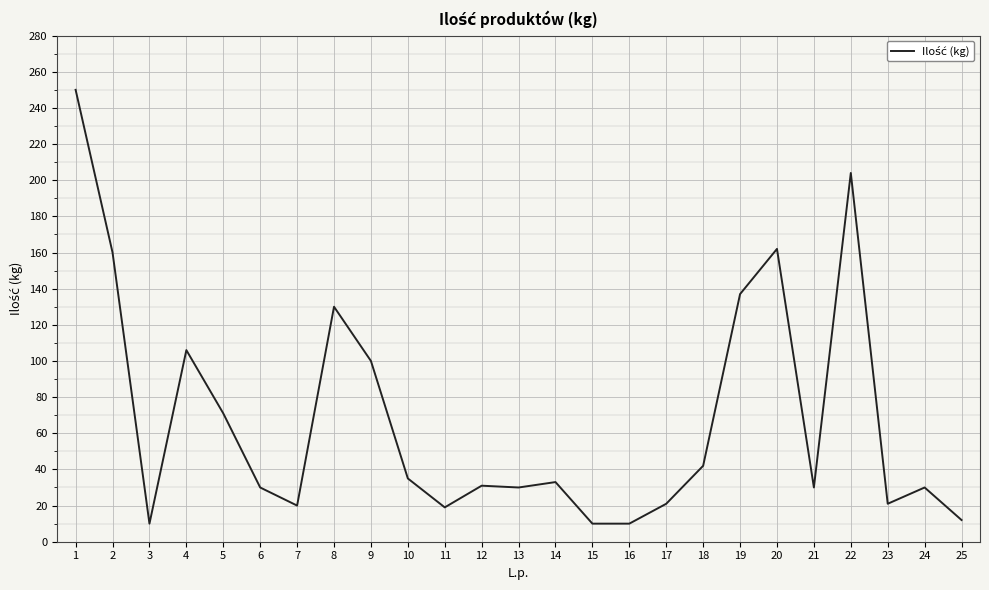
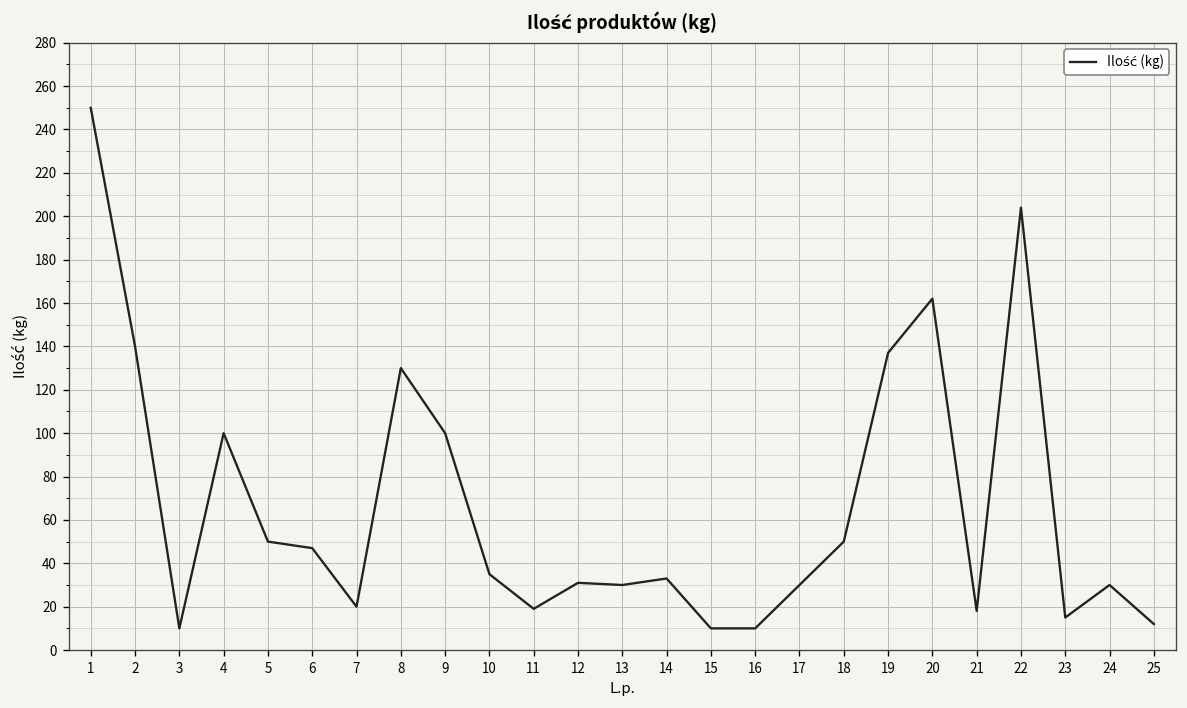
  {
    "1": 250,
-   "2": 160,
+   "2": 140,
    "3": 10,
-   "4": 106,
-   "5": 71,
-   "6": 30,
+   "4": 100,
+   "5": 50,
+   "6": 47,
    "7": 20,
    "8": 130,
    "9": 100,
    "10": 35,
    "11": 19,
    "12": 31,
    "13": 30,
    "14": 33,
    "15": 10,
    "16": 10,
-   "17": 21,
-   "18": 42,
+   "17": 30,
+   "18": 50,
    "19": 137,
    "20": 162,
-   "21": 30,
+   "21": 18,
    "22": 204,
-   "23": 21,
+   "23": 15,
    "24": 30,
    "25": 12
  }
